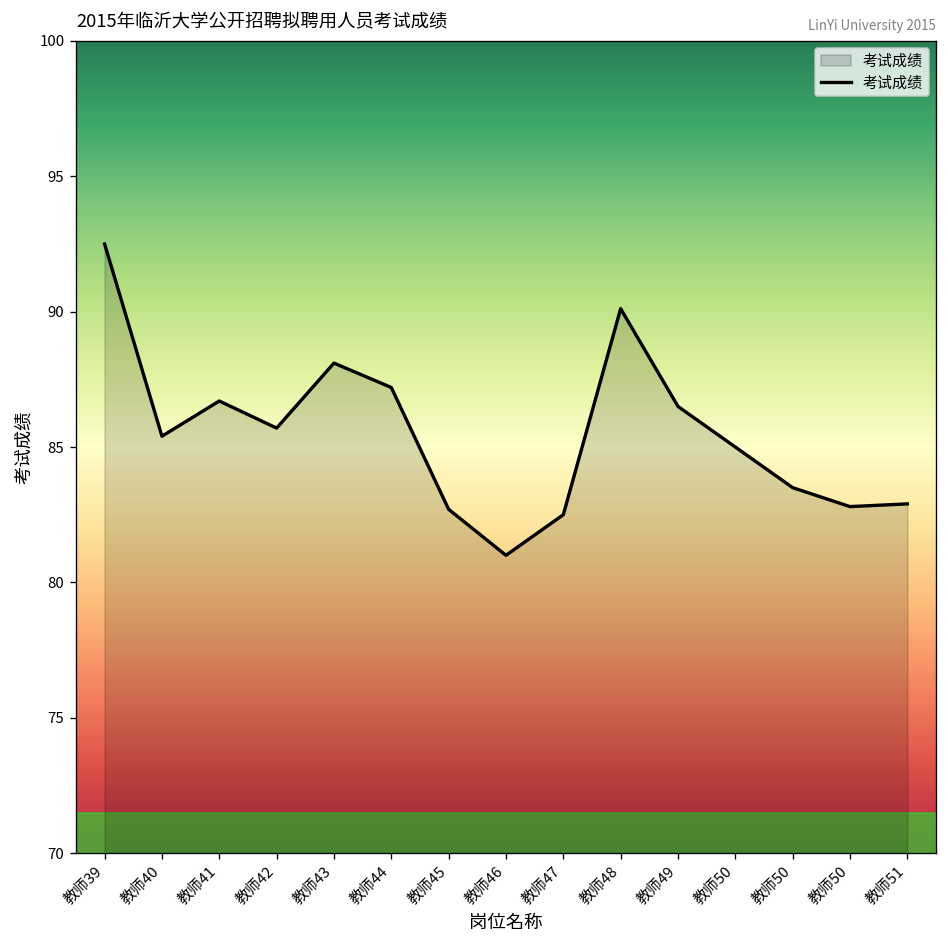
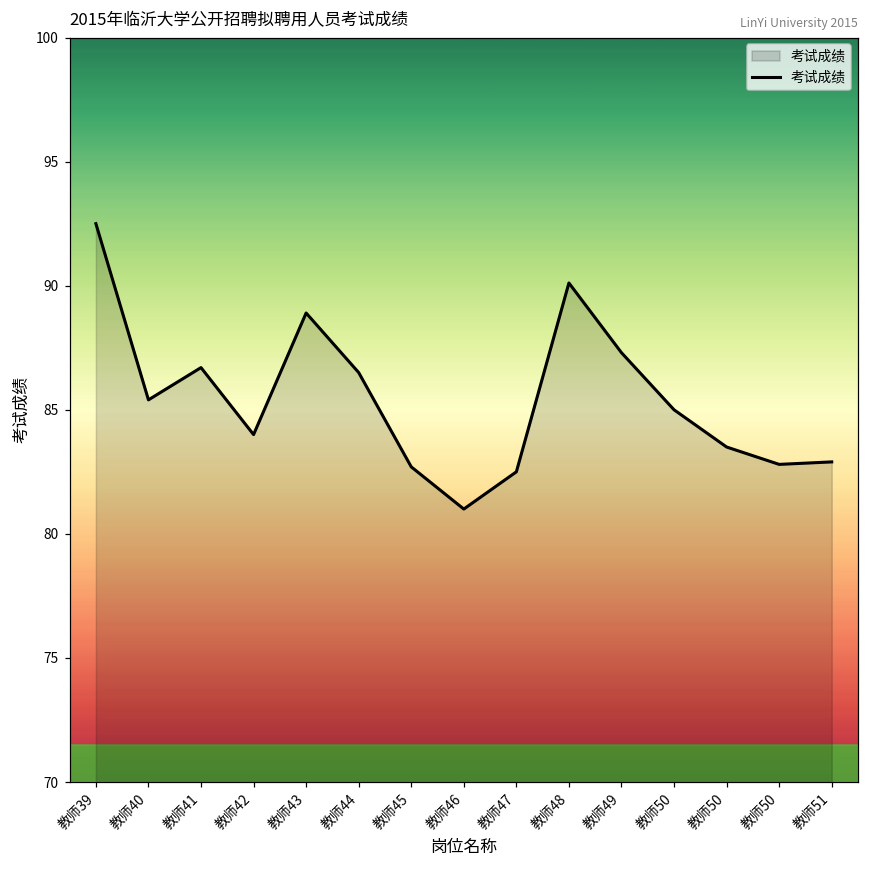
  {
    "教师39": 92.5,
    "教师40": 85.4,
    "教师41": 86.7,
-   "教师42": 85.7,
-   "教师43": 88.1,
-   "教师44": 87.2,
+   "教师42": 84.0,
+   "教师43": 88.9,
+   "教师44": 86.5,
    "教师45": 82.7,
    "教师46": 81.0,
    "教师47": 82.5,
    "教师48": 90.1,
-   "教师49": 86.5,
+   "教师49": 87.3,
    "教师51": 82.9
  }
